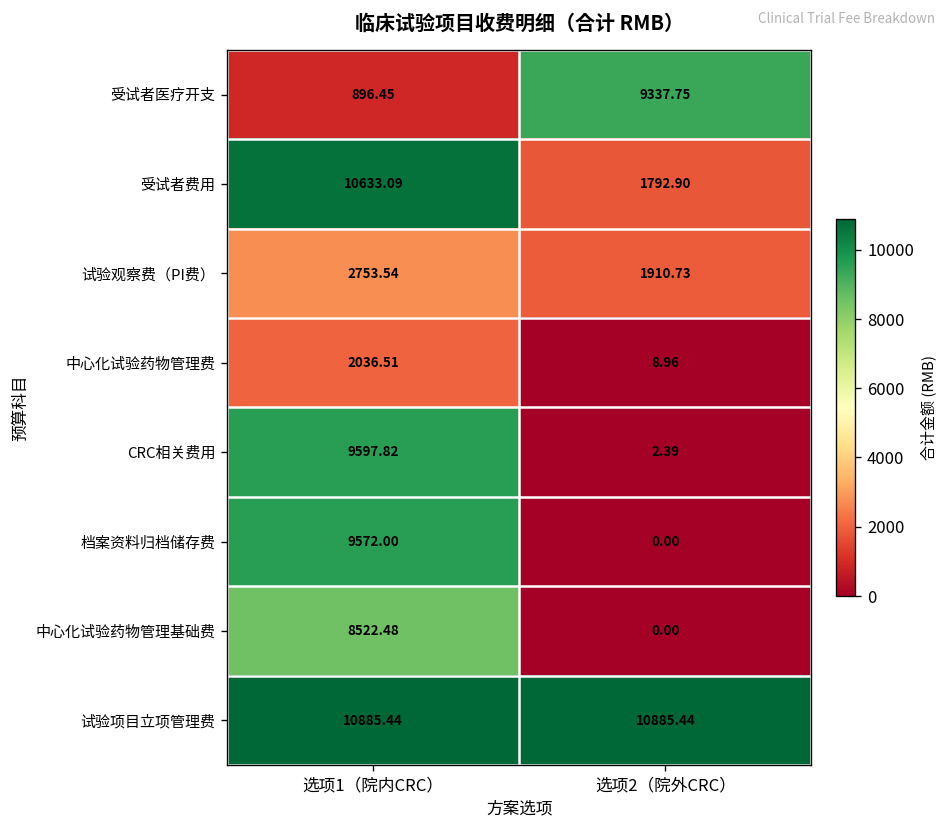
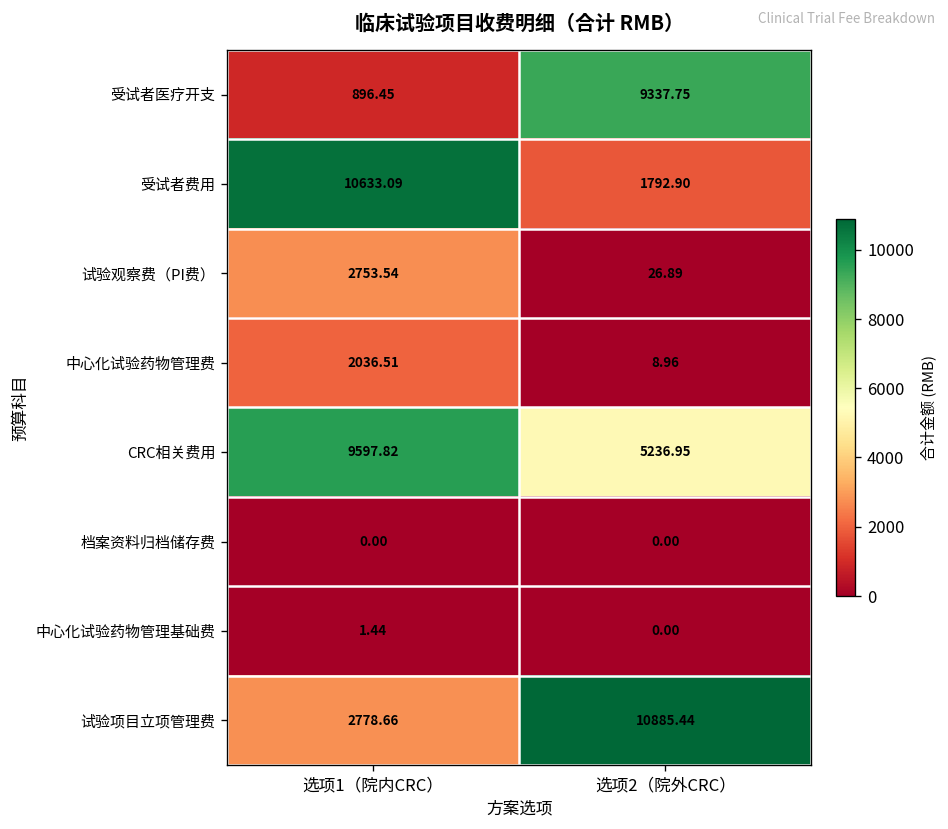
  {
    "受试者医疗开支": {
      "选项1（院内CRC）": 896.45,
      "选项2（院外CRC）": 9337.75
    },
    "受试者费用": {
      "选项1（院内CRC）": 10633.09,
      "选项2（院外CRC）": 1792.90
    },
    "试验观察费（PI费）": {
      "选项1（院内CRC）": 2753.54,
-     "选项2（院外CRC）": 1910.73
+     "选项2（院外CRC）": 26.89
    },
    "中心化试验药物管理费": {
      "选项1（院内CRC）": 2036.51,
      "选项2（院外CRC）": 8.96
    },
    "CRC相关费用": {
      "选项1（院内CRC）": 9597.82,
-     "选项2（院外CRC）": 2.39
+     "选项2（院外CRC）": 5236.95
    },
    "档案资料归档储存费": {
-     "选项1（院内CRC）": 9572.00,
+     "选项1（院内CRC）": 0.00,
      "选项2（院外CRC）": 0.00
    },
    "中心化试验药物管理基础费": {
-     "选项1（院内CRC）": 8522.48,
+     "选项1（院内CRC）": 1.44,
      "选项2（院外CRC）": 0.00
    },
    "试验项目立项管理费": {
-     "选项1（院内CRC）": 10885.44,
+     "选项1（院内CRC）": 2778.66,
      "选项2（院外CRC）": 10885.44
    }
  }
